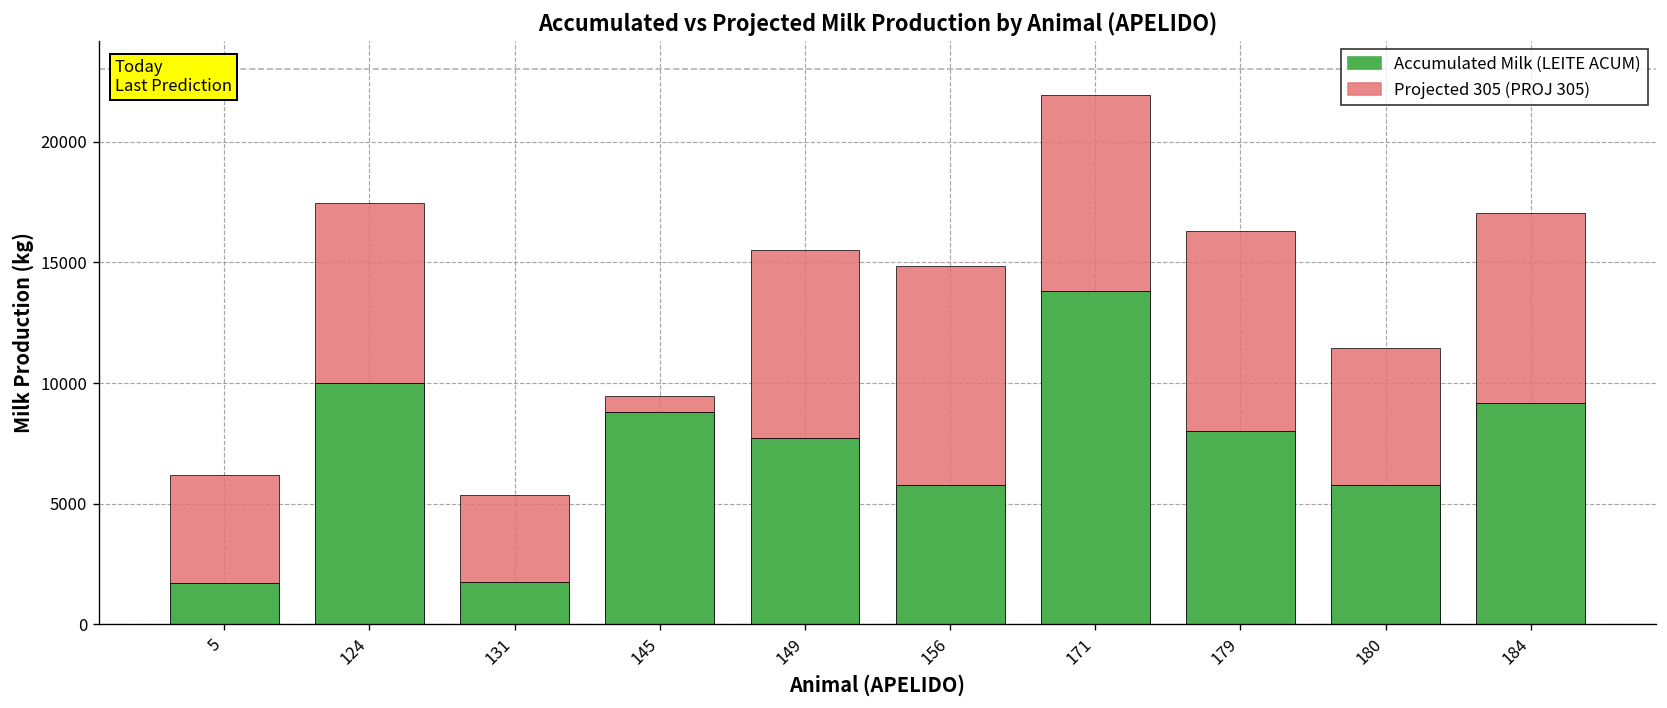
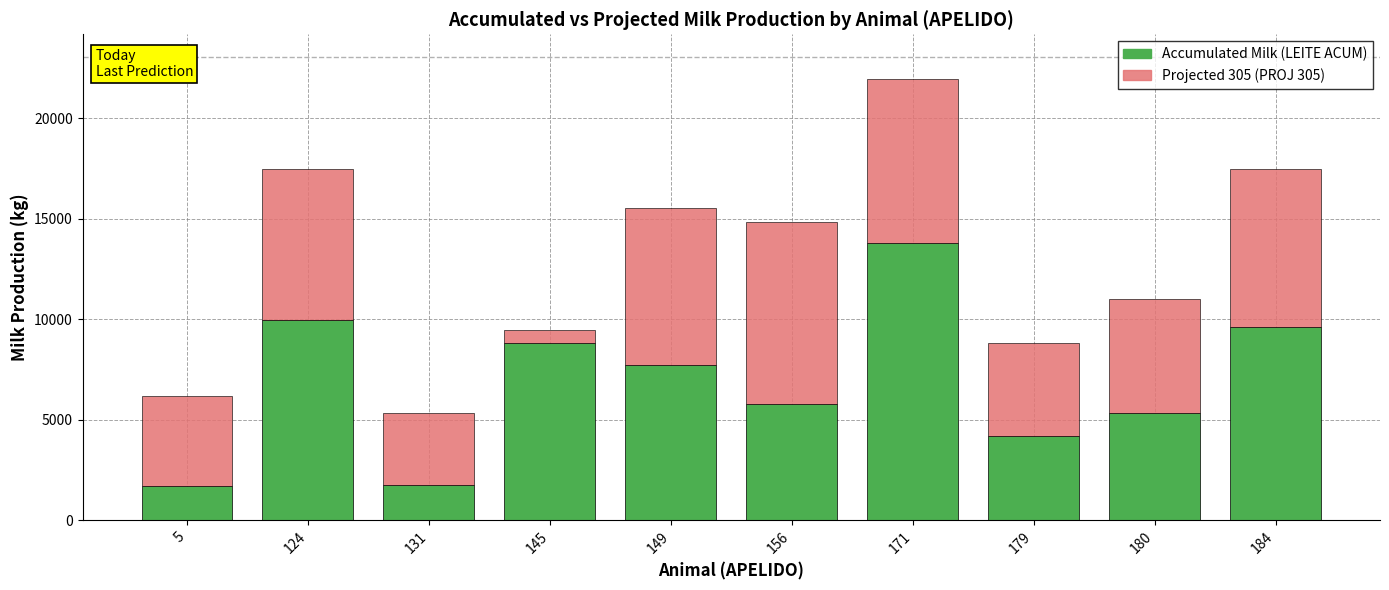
  {
    "Accumulated Milk (LEITE ACUM)": {
      "5": 1700,
      "124": 10000,
      "131": 1800,
      "145": 8800,
      "149": 7700,
      "156": 5800,
      "171": 13800,
-     "179": 8000,
-     "180": 5800,
-     "184": 9200
+     "179": 4200,
+     "180": 5300,
+     "184": 9600
    },
    "Projected 305 (PROJ 305)": {
      "5": 4500,
      "124": 7500,
      "131": 3600,
      "145": 600,
      "149": 7800,
      "156": 9100,
      "171": 8100,
-     "179": 8300,
+     "179": 4600,
      "180": 5700,
      "184": 7900
    }
  }
